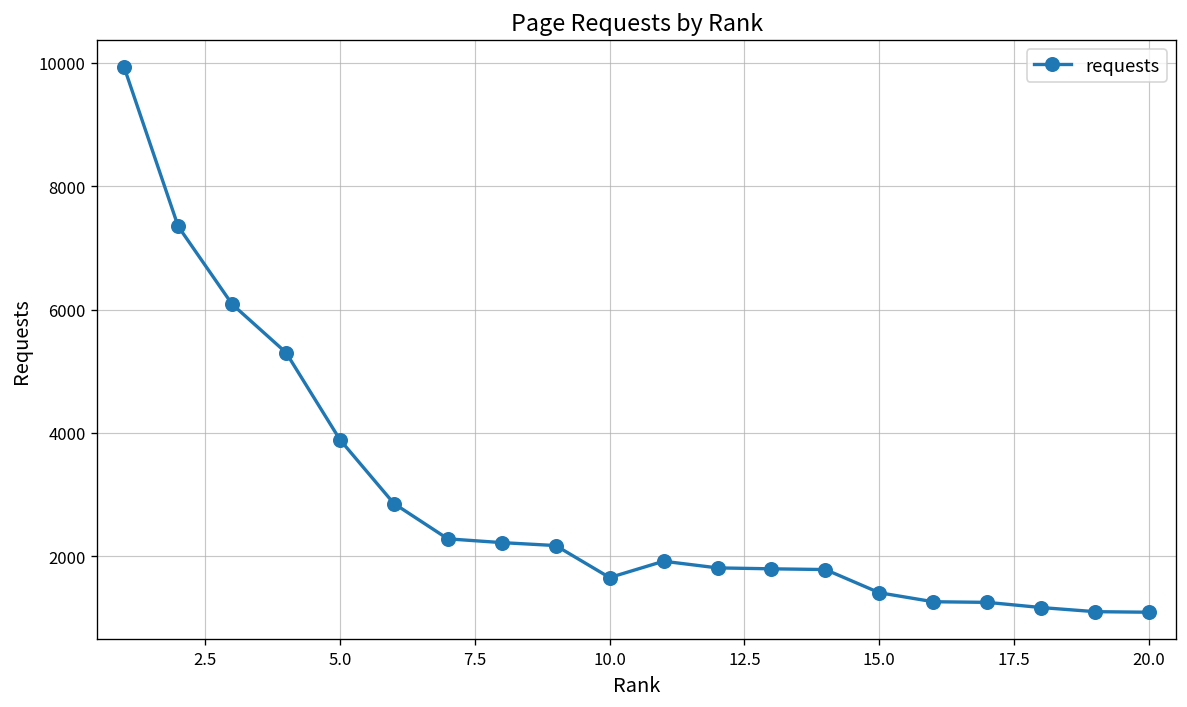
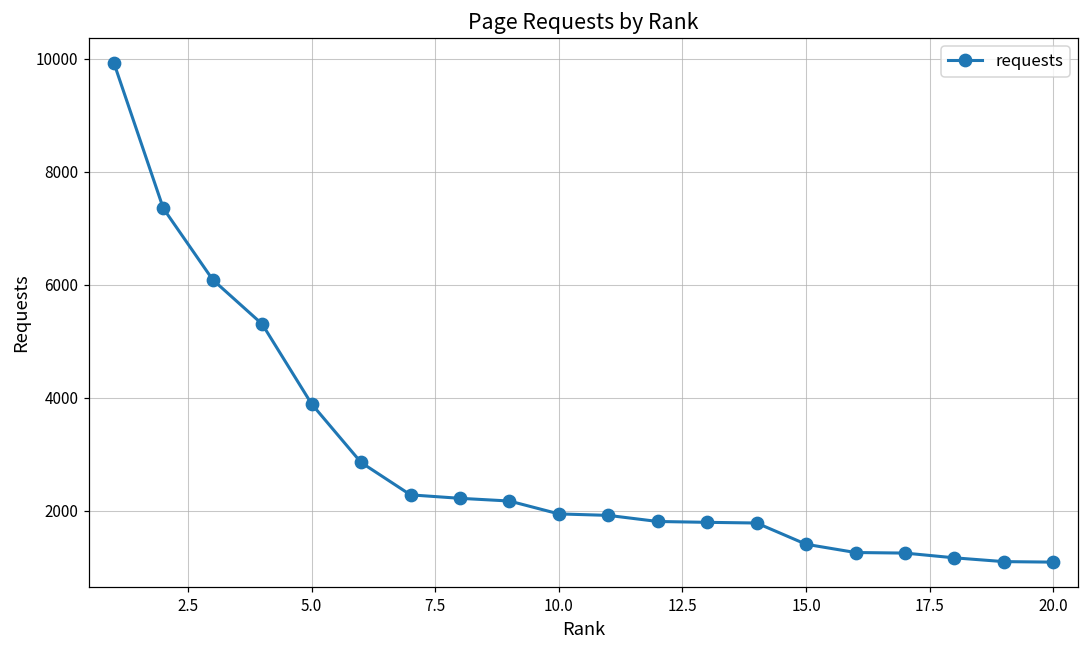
  {
    "5.0": 3900,
-   "10.0": 1700,
+   "10.0": 1900,
    "15.0": 1400,
    "20.0": 1100
  }
